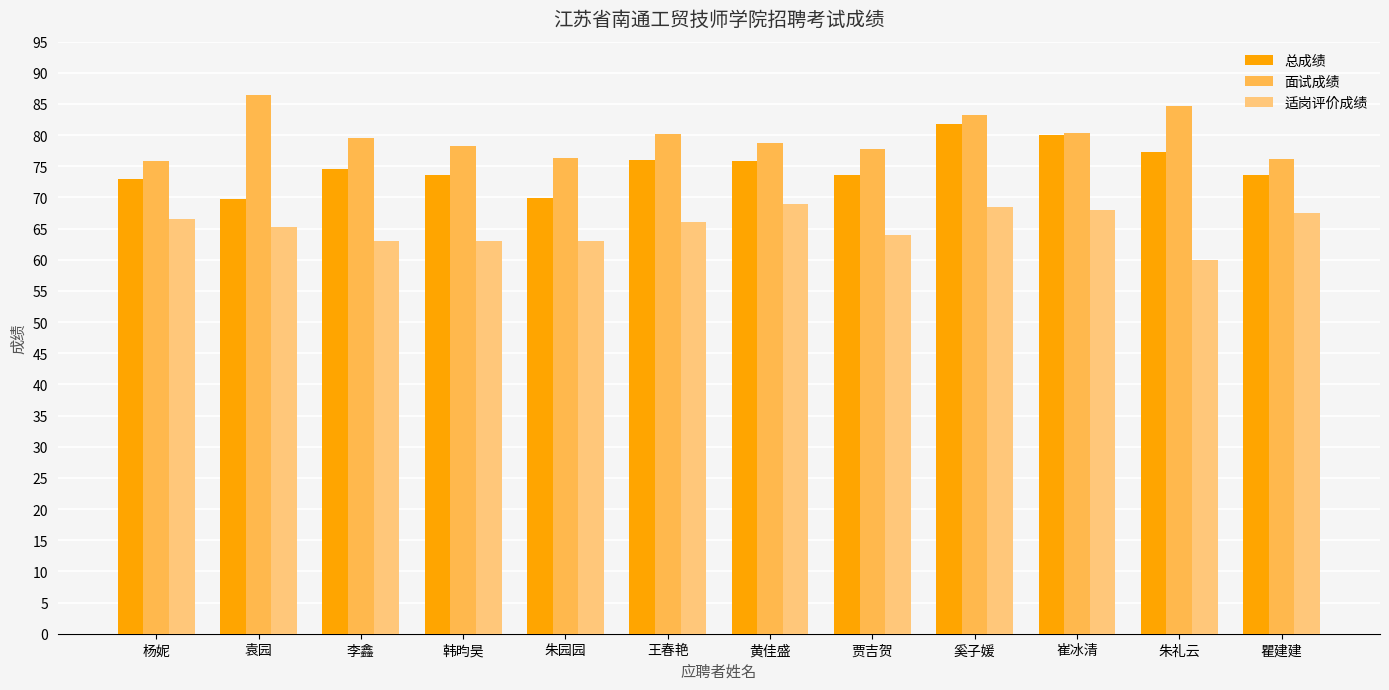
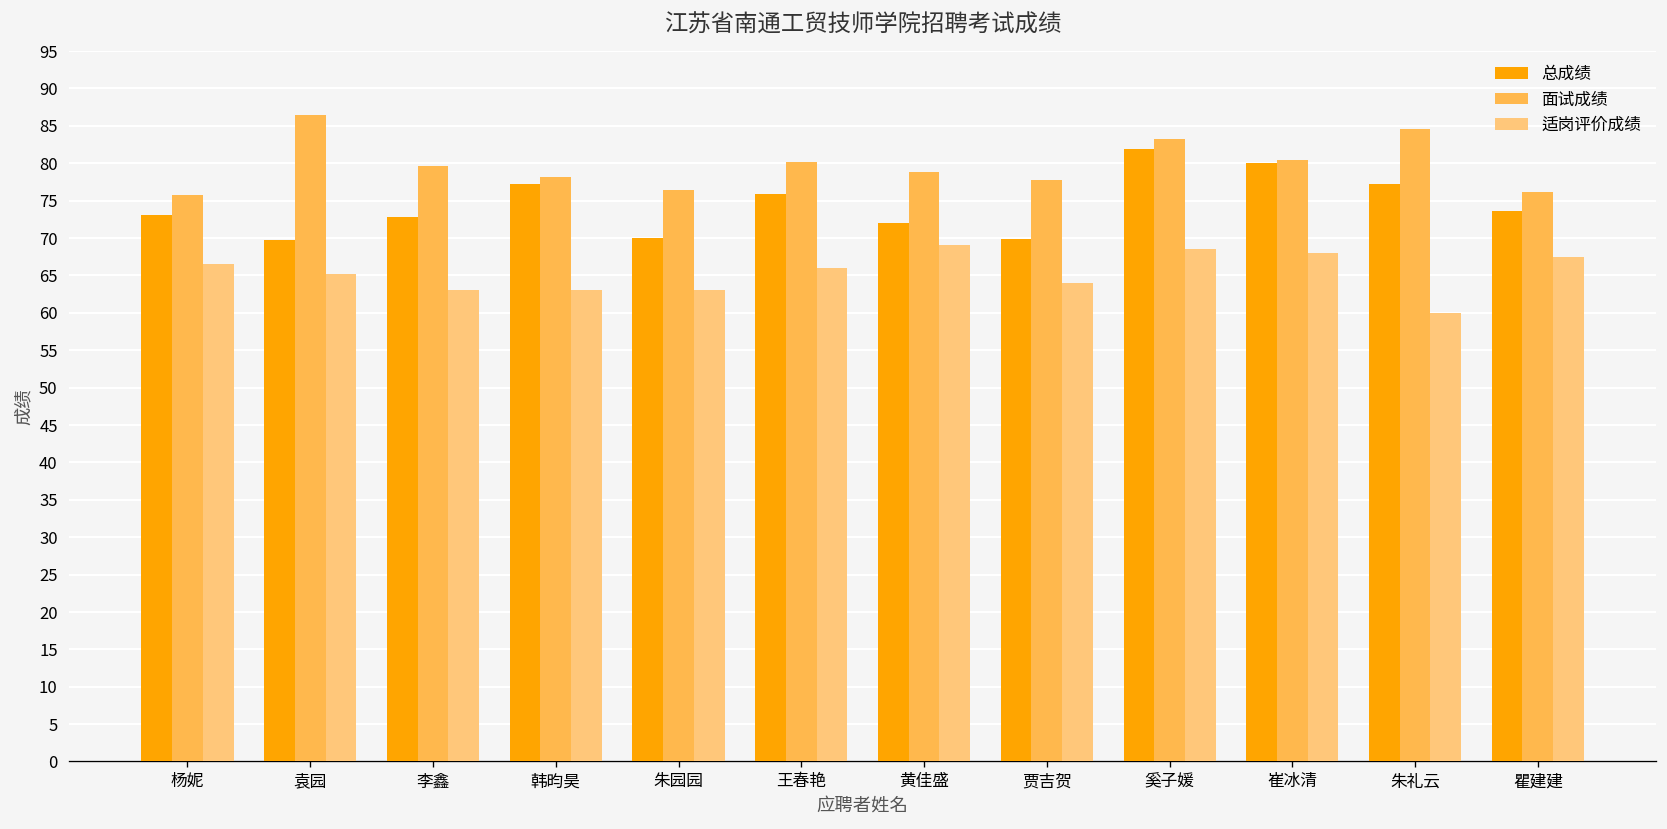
  {
    "总成绩": {
      "杨妮": 73,
      "袁园": 70,
-     "李鑫": 75,
-     "韩昀昊": 74,
+     "李鑫": 73,
+     "韩昀昊": 77,
      "朱园园": 70,
      "王春艳": 76,
-     "黄佳盛": 76,
-     "贾吉贺": 74,
+     "黄佳盛": 72,
+     "贾吉贺": 70,
      "奚子媛": 82,
      "崔冰清": 80,
      "朱礼云": 77,
      "瞿建建": 74
    }
  }
